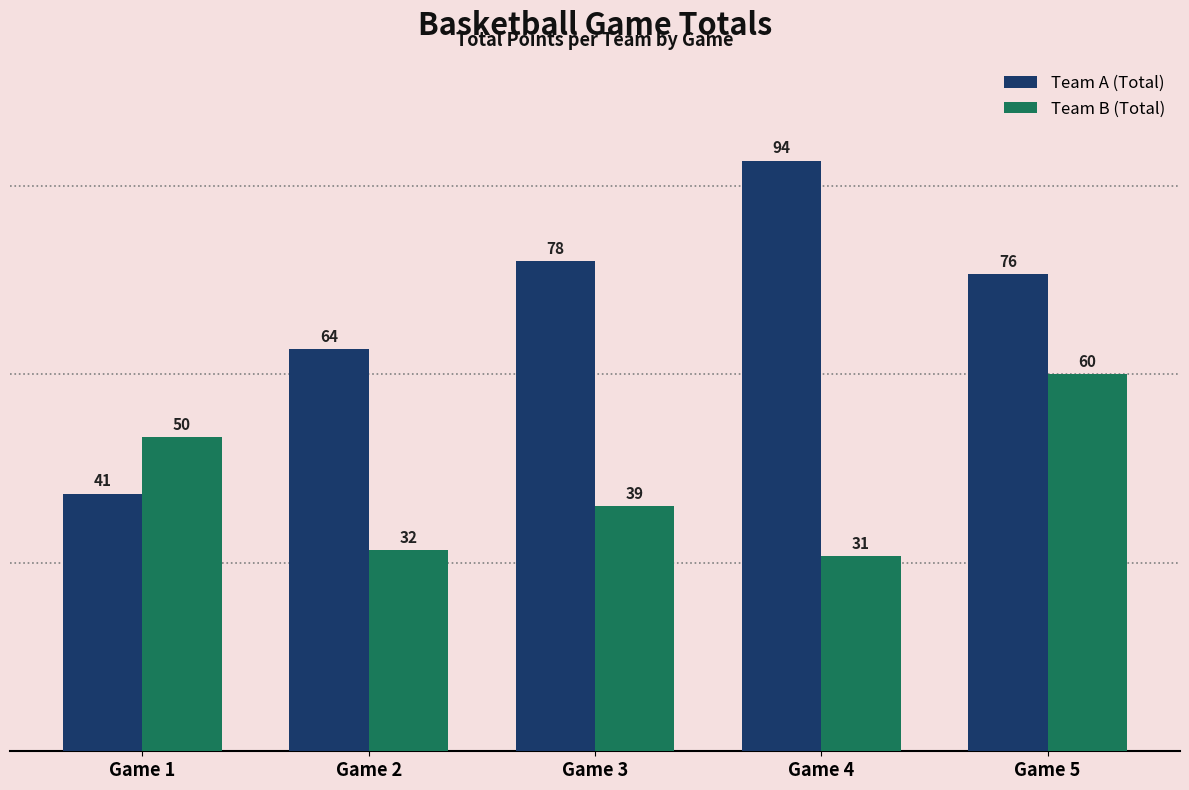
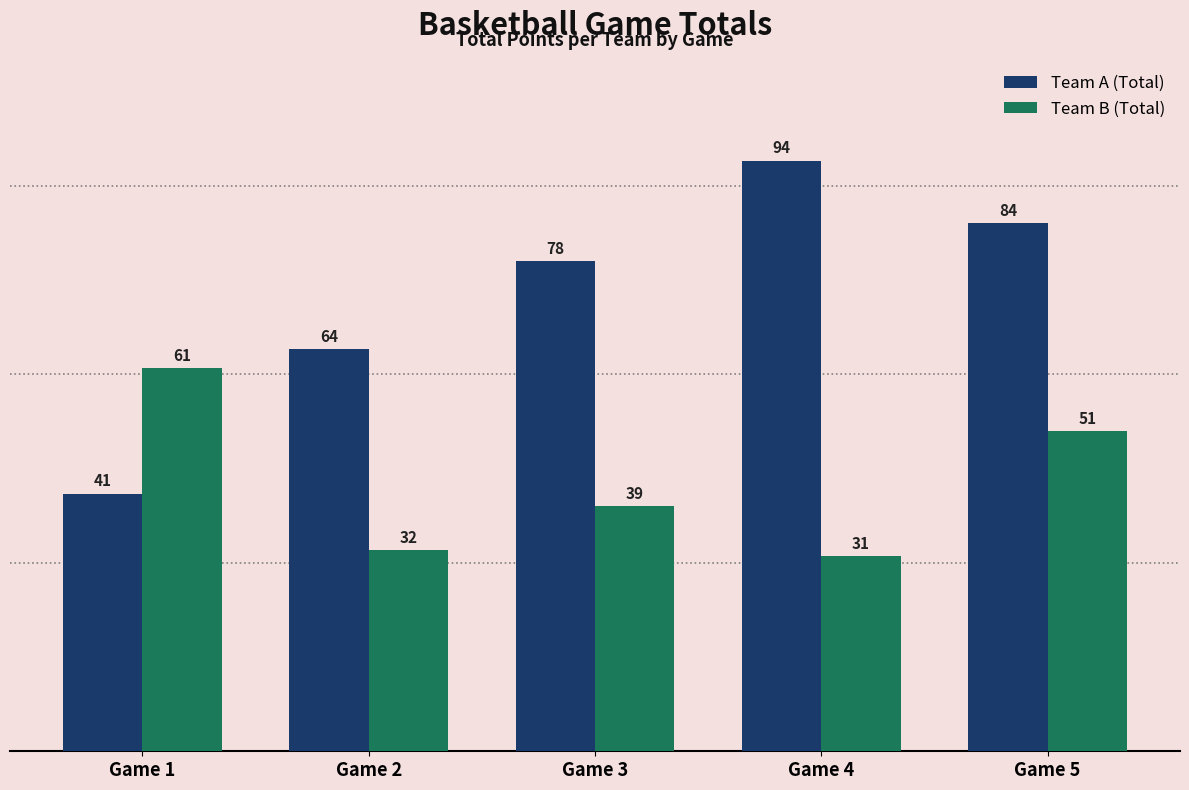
  {
    "Team A (Total)": {
      "Game 1": 41,
      "Game 2": 64,
      "Game 3": 78,
      "Game 4": 94,
-     "Game 5": 76
+     "Game 5": 84
    },
    "Team B (Total)": {
-     "Game 1": 50,
+     "Game 1": 61,
      "Game 2": 32,
      "Game 3": 39,
      "Game 4": 31,
-     "Game 5": 60
+     "Game 5": 51
    }
  }
